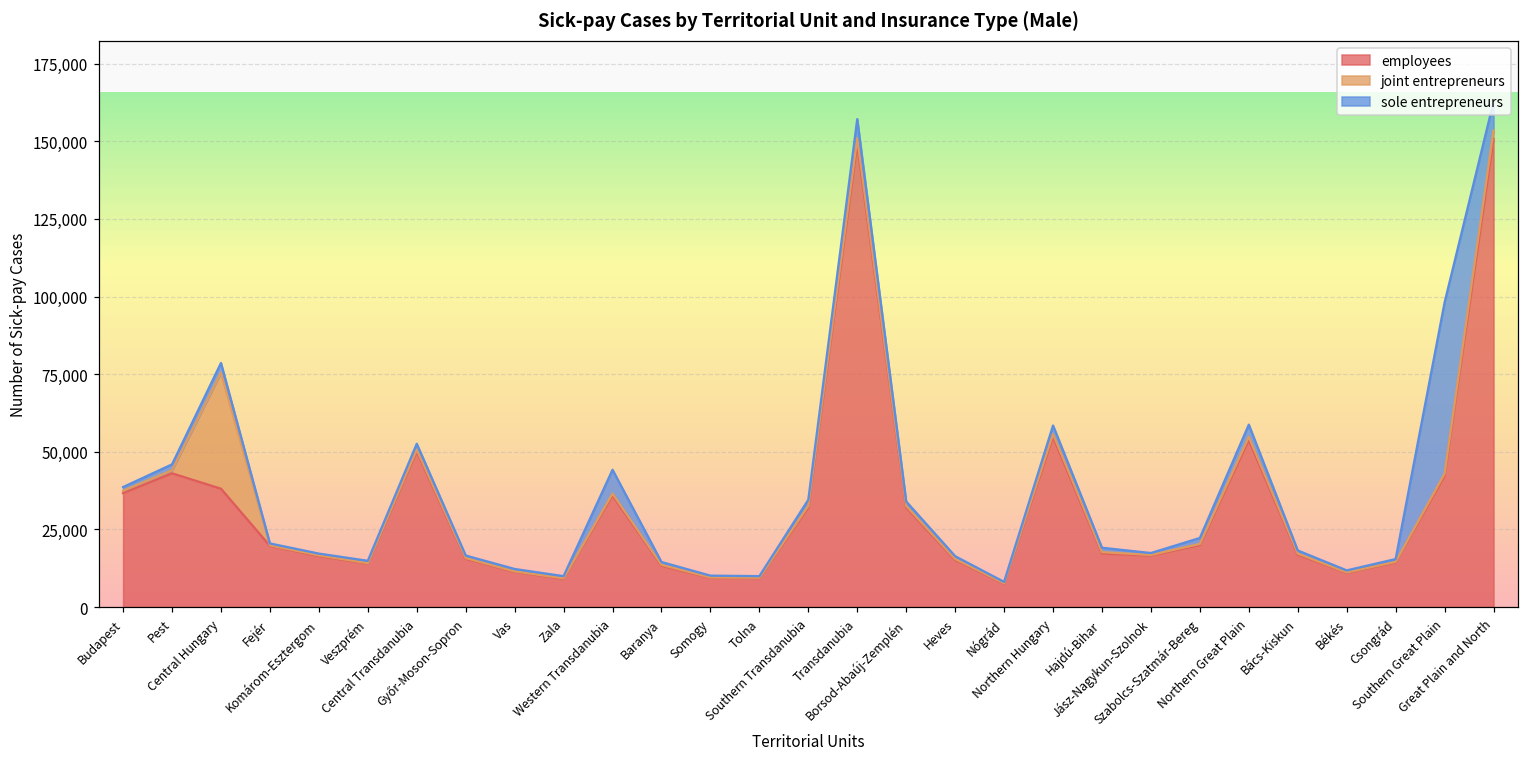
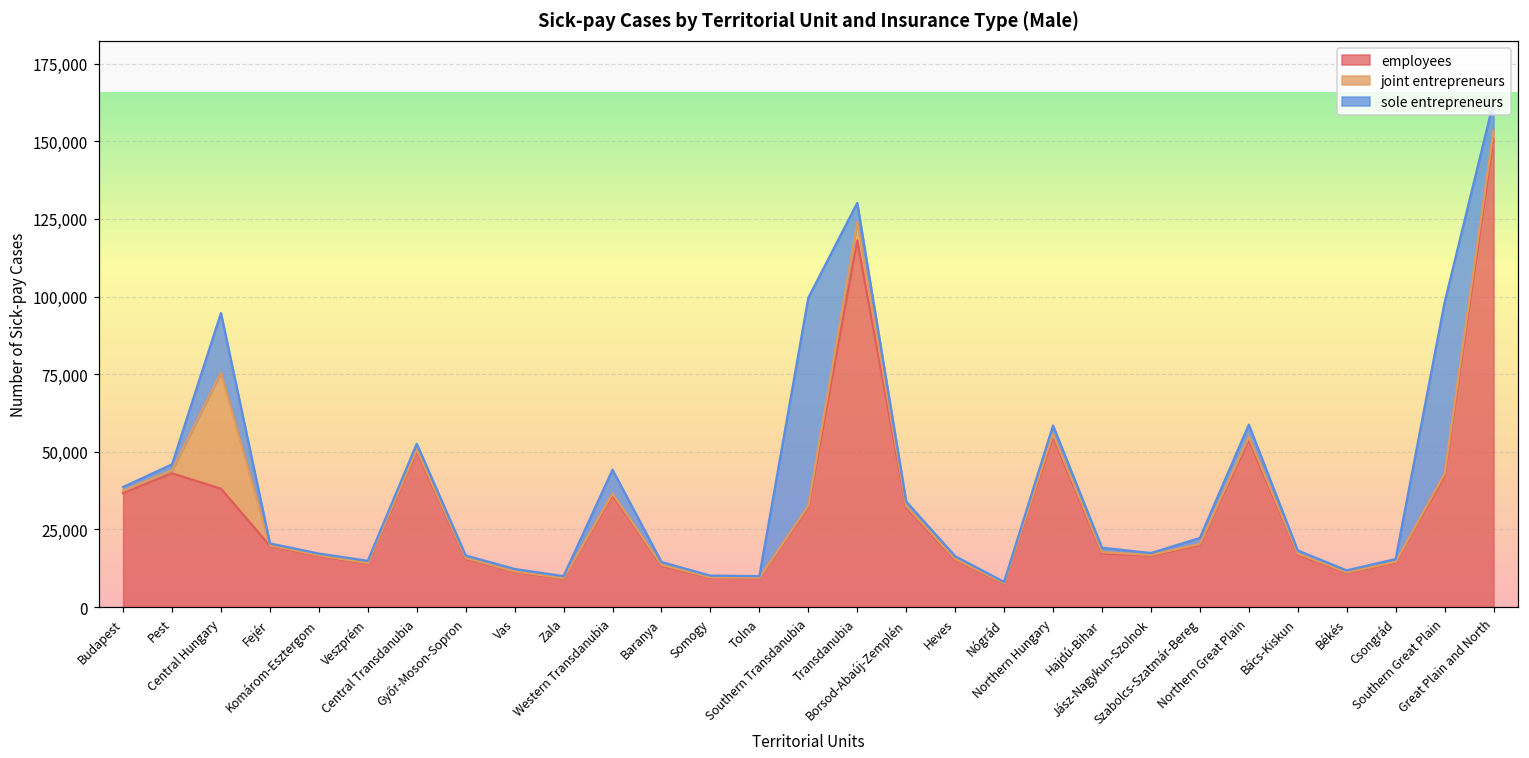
  {
    "employees": {
      "Pest": "43,000",
      "Central Hungary": "38,000",
-     "Transdanubia": "149,000",
+     "Transdanubia": "118,000",
      "Northern Hungary": "55,000",
      "Northern Great Plain": "54,000",
      "Great Plain and North": "151,000"
    },
    "joint entrepreneurs": {
      "Pest": "1,000",
      "Central Hungary": "37,000",
-     "Transdanubia": "2,000",
+     "Transdanubia": "6,000",
      "Northern Hungary": "1,000",
      "Northern Great Plain": "1,000",
      "Great Plain and North": "3,000"
    },
    "sole entrepreneurs": {
      "Budapest": "1,000",
      "Pest": "2,000",
-     "Central Hungary": "3,000",
+     "Central Hungary": "19,000",
      "Central Transdanubia": "2,000",
      "Western Transdanubia": "8,000",
      "Baranya": "1,000",
-     "Southern Transdanubia": "2,000",
+     "Southern Transdanubia": "67,000",
      "Transdanubia": "6,000",
      "Borsod-Abaúj-Zemplén": "1,000",
      "Northern Hungary": "3,000",
      "Hajdú-Bihar": "1,000",
      "Szabolcs-Szatmár-Bereg": "2,000",
      "Northern Great Plain": "4,000",
      "Bács-Kiskun": "1,000",
      "Csongrád": "1,000",
      "Southern Great Plain": "55,000"
    }
  }
